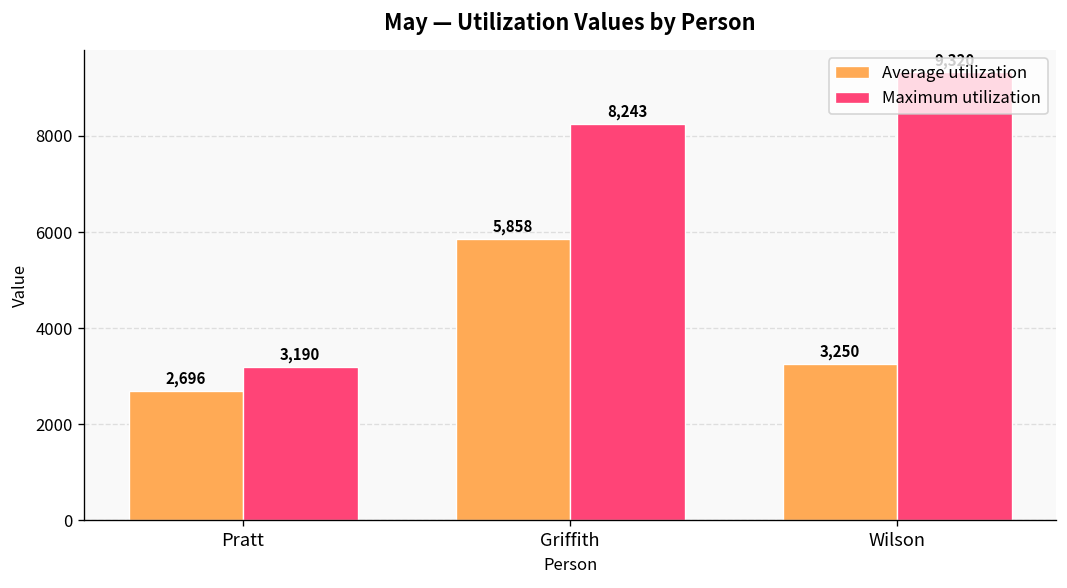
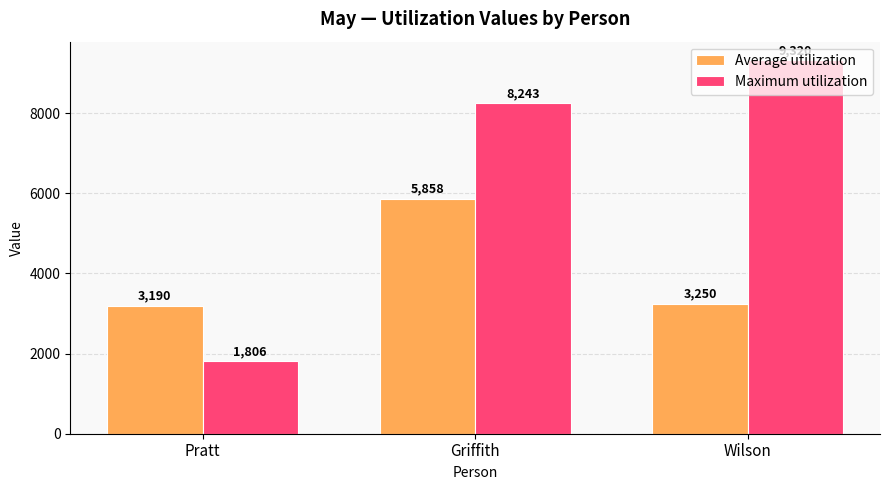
  {
    "Average utilization": {
-     "Pratt": "2,696",
+     "Pratt": "3,190",
      "Griffith": "5,858",
      "Wilson": "3,250"
    },
    "Maximum utilization": {
-     "Pratt": "3,190",
+     "Pratt": "1,806",
      "Griffith": "8,243"
    }
  }
